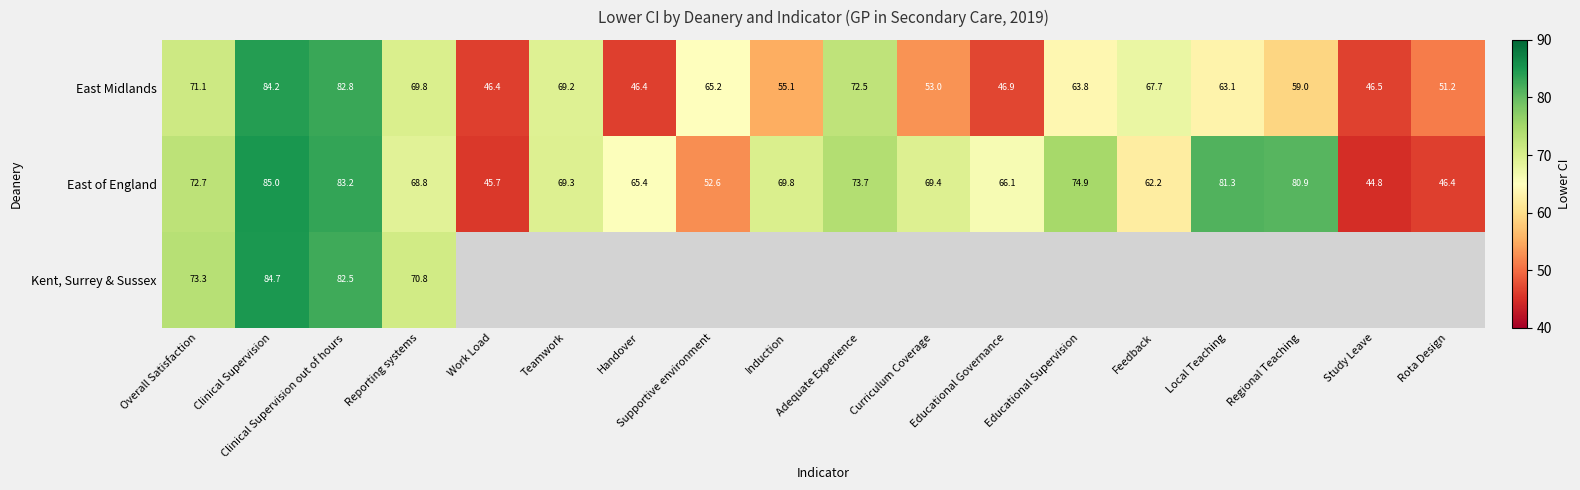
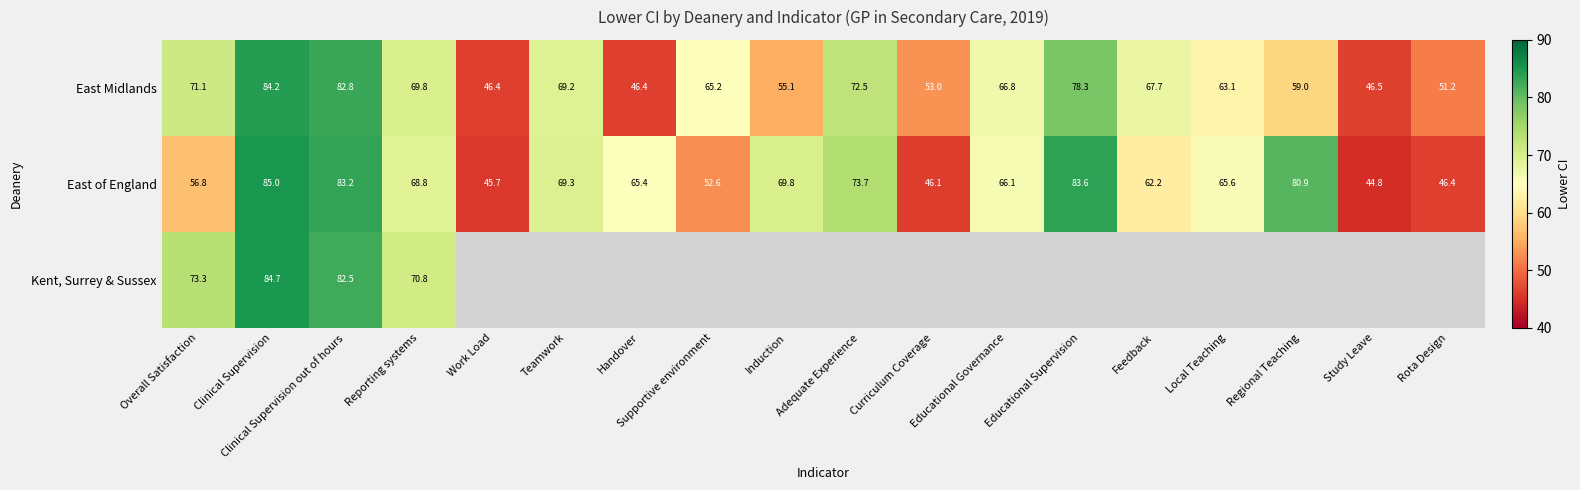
  {
    "East Midlands": {
      "Overall Satisfaction": 71.1,
      "Clinical Supervision": 84.2,
      "Clinical Supervision out of hours": 82.8,
      "Reporting systems": 69.8,
      "Work Load": 46.4,
      "Teamwork": 69.2,
      "Handover": 46.4,
      "Supportive environment": 65.2,
      "Induction": 55.1,
      "Adequate Experience": 72.5,
      "Curriculum Coverage": 53.0,
-     "Educational Governance": 46.9,
-     "Educational Supervision": 63.8,
+     "Educational Governance": 66.8,
+     "Educational Supervision": 78.3,
      "Feedback": 67.7,
      "Local Teaching": 63.1,
      "Regional Teaching": 59.0,
      "Study Leave": 46.5,
      "Rota Design": 51.2
    },
    "East of England": {
-     "Overall Satisfaction": 72.7,
+     "Overall Satisfaction": 56.8,
      "Clinical Supervision": 85.0,
      "Clinical Supervision out of hours": 83.2,
      "Reporting systems": 68.8,
      "Work Load": 45.7,
      "Teamwork": 69.3,
      "Handover": 65.4,
      "Supportive environment": 52.6,
      "Induction": 69.8,
      "Adequate Experience": 73.7,
-     "Curriculum Coverage": 69.4,
+     "Curriculum Coverage": 46.1,
      "Educational Governance": 66.1,
-     "Educational Supervision": 74.9,
+     "Educational Supervision": 83.6,
      "Feedback": 62.2,
-     "Local Teaching": 81.3,
+     "Local Teaching": 65.6,
      "Regional Teaching": 80.9,
      "Study Leave": 44.8,
      "Rota Design": 46.4
    },
    "Kent, Surrey & Sussex": {
      "Overall Satisfaction": 73.3,
      "Clinical Supervision": 84.7,
      "Clinical Supervision out of hours": 82.5,
      "Reporting systems": 70.8
    }
  }
